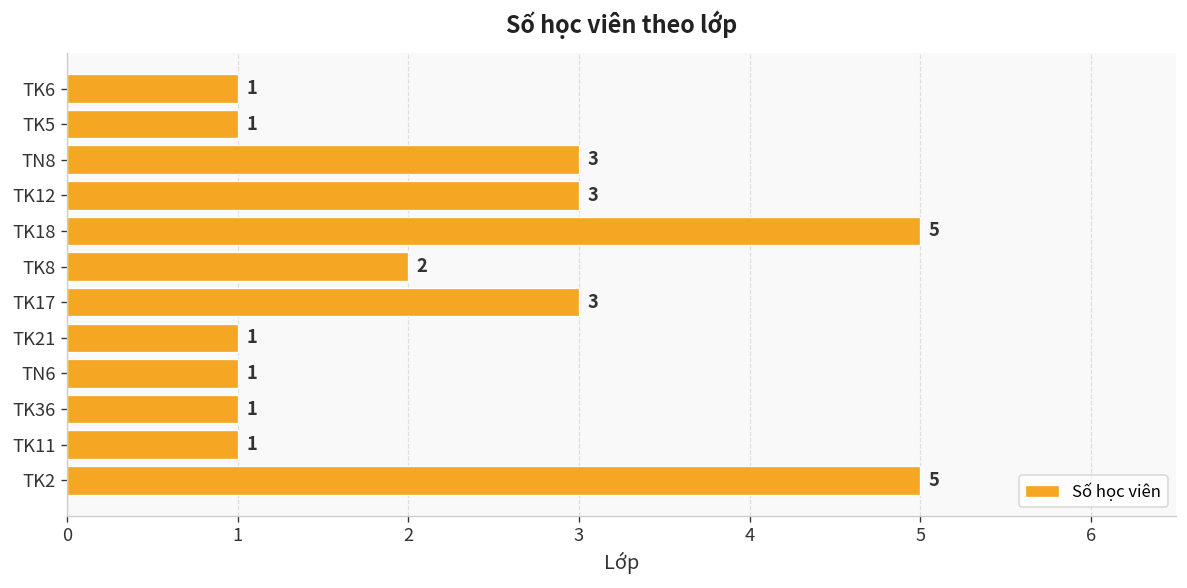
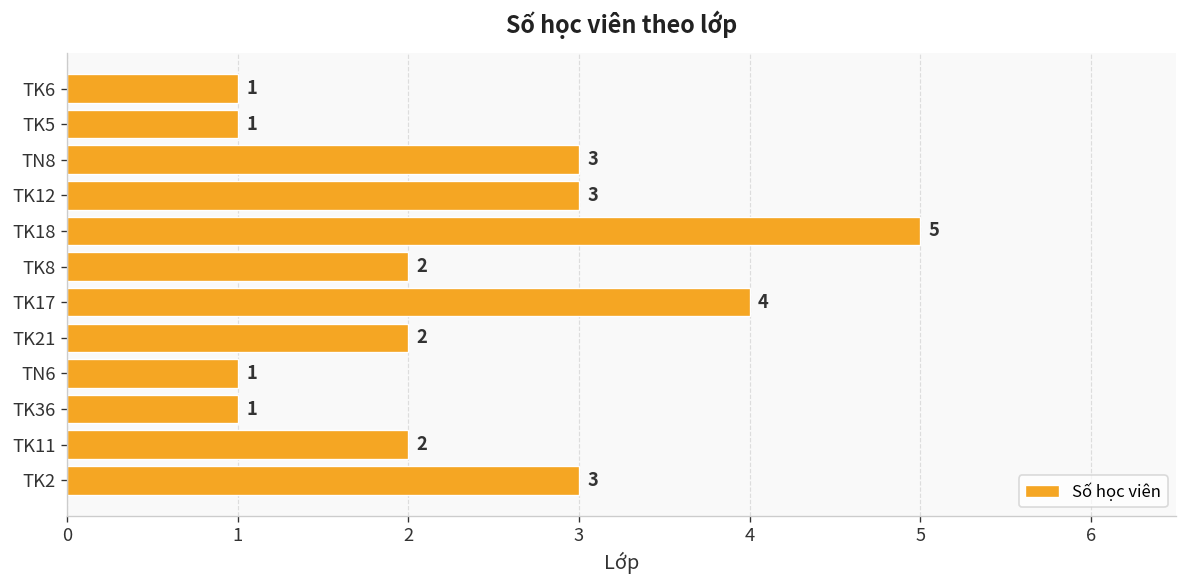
  {
    "TK6": 1,
    "TK5": 1,
    "TN8": 3,
    "TK12": 3,
    "TK18": 5,
    "TK8": 2,
-   "TK17": 3,
-   "TK21": 1,
+   "TK17": 4,
+   "TK21": 2,
    "TN6": 1,
    "TK36": 1,
-   "TK11": 1,
-   "TK2": 5
+   "TK11": 2,
+   "TK2": 3
  }
